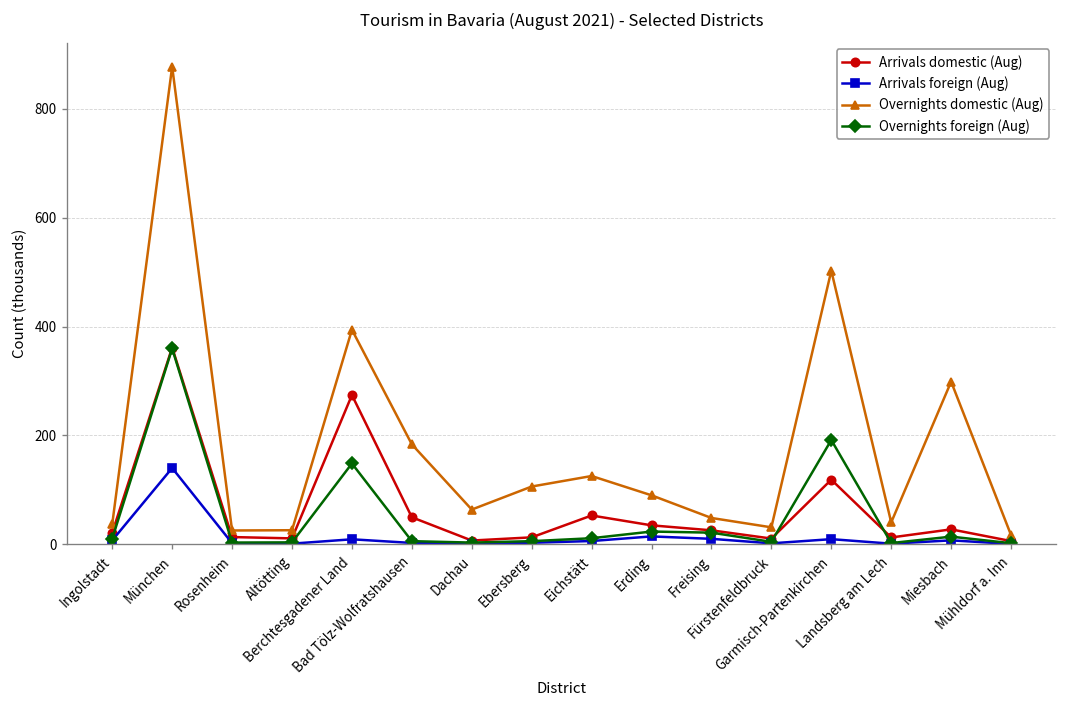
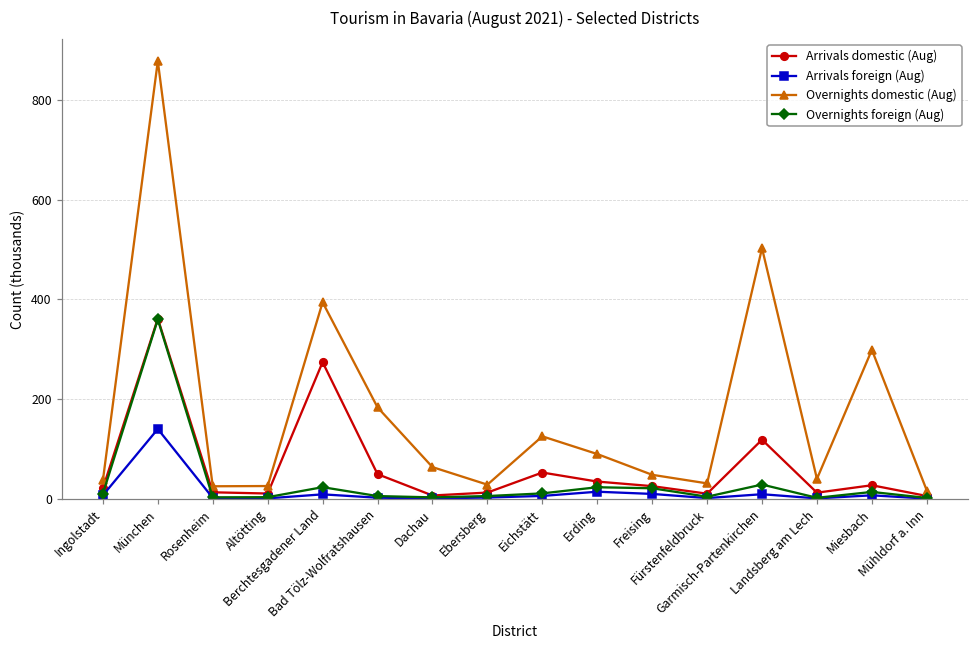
  {
    "Arrivals domestic (Aug)": {
      "Ingolstadt": 20,
      "Rosenheim": 10,
      "Altötting": 10,
      "Berchtesgadener Land": 270,
      "Bad Tölz-Wolfratshausen": 50,
      "Ebersberg": 10,
      "Eichstätt": 50,
      "Erding": 30,
      "Fürstenfeldbruck": 10,
      "Garmisch-Partenkirchen": 120,
      "Landsberg am Lech": 10,
      "Miesbach": 30
    },
    "Arrivals foreign (Aug)": {
      "München": 140,
      "Berchtesgadener Land": 10,
      "Erding": 10,
      "Freising": 10,
      "Garmisch-Partenkirchen": 10,
      "Miesbach": 10
    },
    "Overnights domestic (Aug)": {
      "Ingolstadt": 40,
      "München": 880,
      "Rosenheim": 30,
      "Altötting": 30,
      "Berchtesgadener Land": 390,
      "Bad Tölz-Wolfratshausen": 180,
      "Dachau": 60,
-     "Ebersberg": 110,
+     "Ebersberg": 30,
      "Eichstätt": 130,
      "Erding": 90,
      "Freising": 50,
      "Fürstenfeldbruck": 30,
      "Garmisch-Partenkirchen": 500,
      "Landsberg am Lech": 40,
      "Miesbach": 300,
      "Mühldorf a. Inn": 20
    },
    "Overnights foreign (Aug)": {
-     "Berchtesgadener Land": 150,
+     "Berchtesgadener Land": 20,
      "Erding": 20,
-     "Garmisch-Partenkirchen": 190,
+     "Garmisch-Partenkirchen": 30,
      "Miesbach": 10
    }
  }
